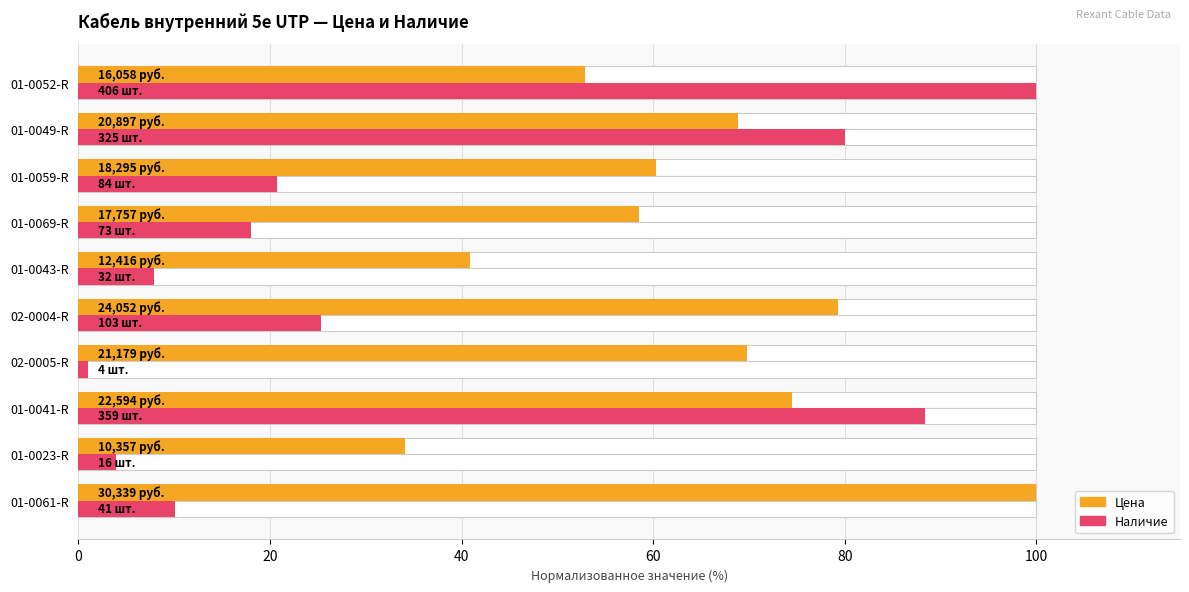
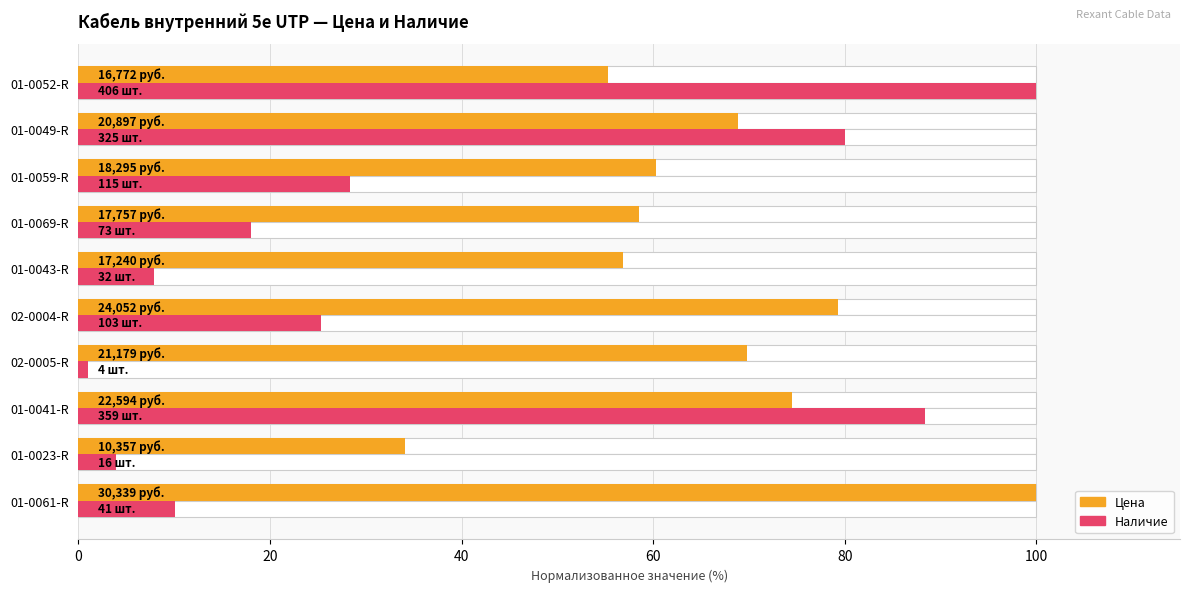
  {
    "Цена": {
-     "01-0052-R": "16,058",
-     "01-0043-R": "12,416"
+     "01-0052-R": "16,772",
+     "01-0043-R": "17,240"
    },
    "Наличие": {
-     "01-0059-R": "84"
+     "01-0059-R": "115"
    }
  }
